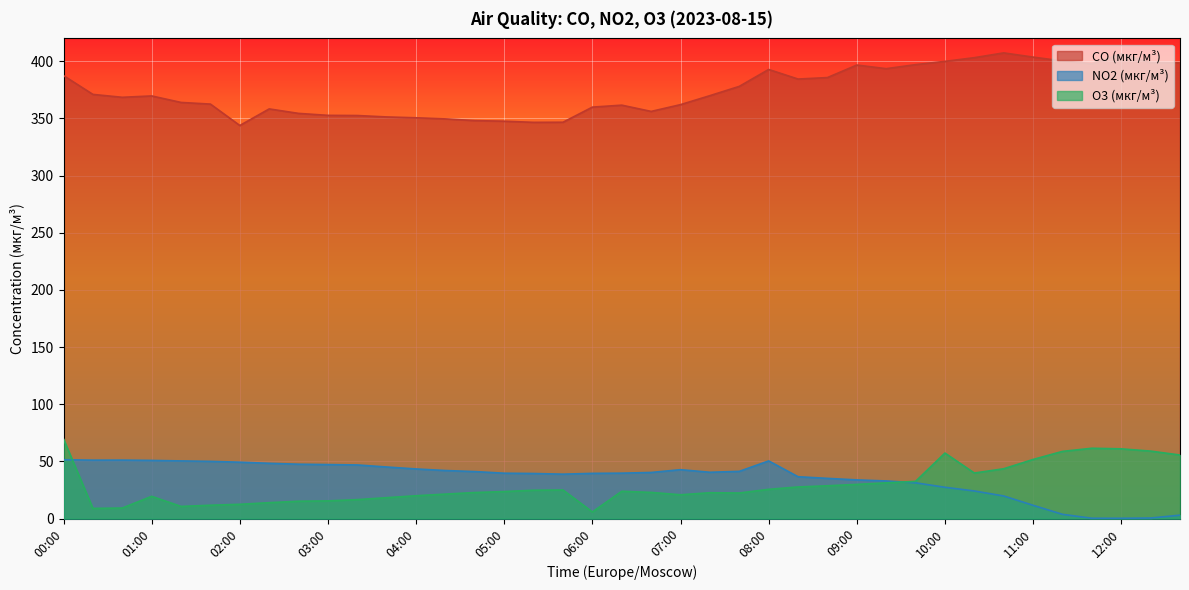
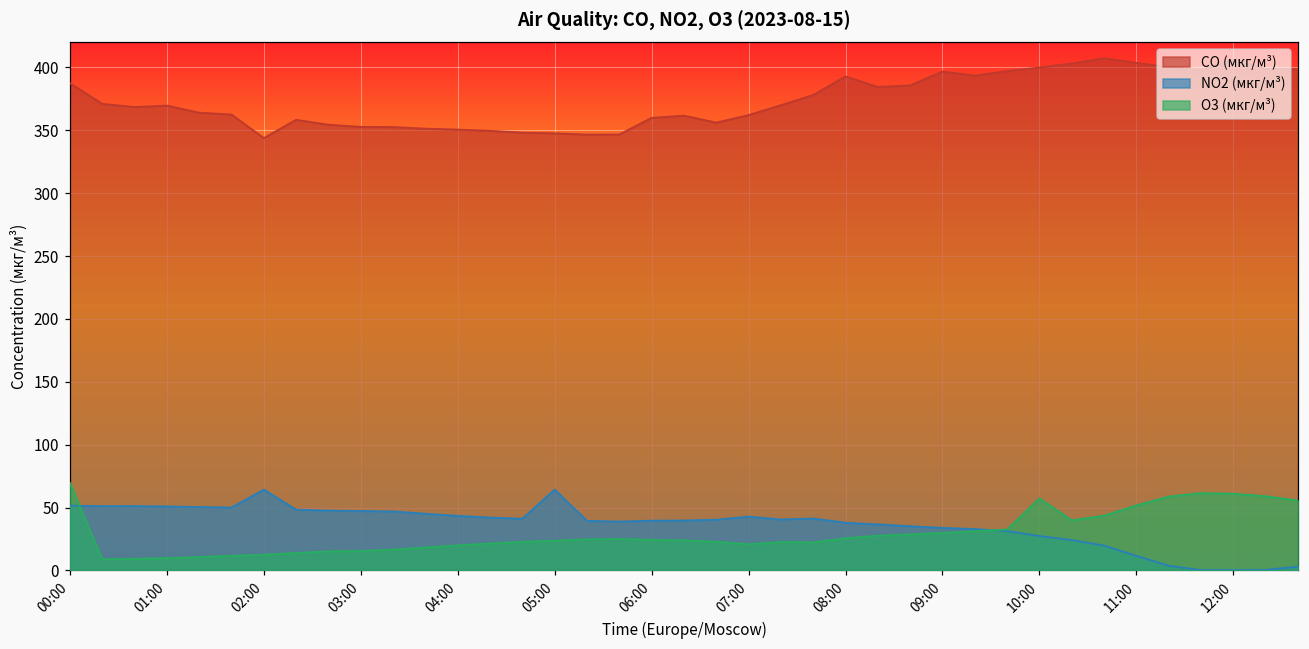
  {
    "CO (мкг/м³)": {
      "00:00": 387,
      "01:00": 370,
      "02:00": 344,
      "03:00": 353,
      "04:00": 351,
      "05:00": 348,
      "06:00": 360,
      "07:00": 362,
      "08:00": 393,
      "09:00": 397,
      "10:00": 400,
      "11:00": 404
    },
    "NO2 (мкг/м³)": {
      "00:00": 52,
      "01:00": 51,
-     "02:00": 49,
+     "02:00": 64,
      "03:00": 47,
      "04:00": 43,
-     "05:00": 40,
+     "05:00": 64,
      "06:00": 40,
      "07:00": 43,
-     "08:00": 50,
+     "08:00": 38,
      "09:00": 34,
      "10:00": 27,
      "11:00": 12,
      "12:00": 0
    },
    "O3 (мкг/м³)": {
      "00:00": 70,
-     "01:00": 19,
+     "01:00": 10,
      "02:00": 13,
      "03:00": 15,
      "04:00": 20,
      "05:00": 24,
-     "06:00": 6,
+     "06:00": 24,
      "07:00": 21,
      "08:00": 26,
      "09:00": 30,
      "10:00": 57,
      "11:00": 52,
      "12:00": 61
    }
  }
